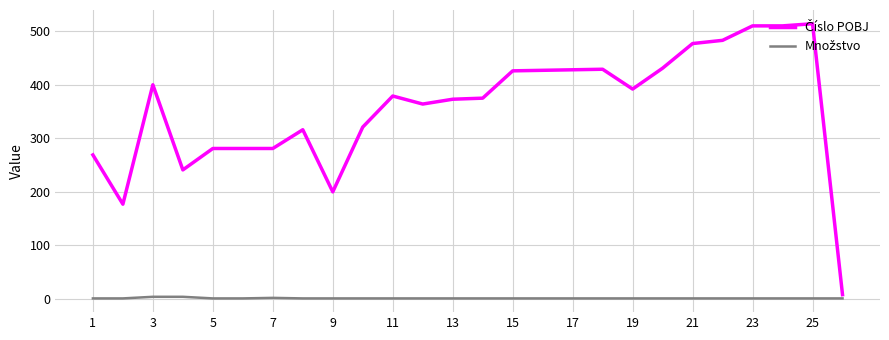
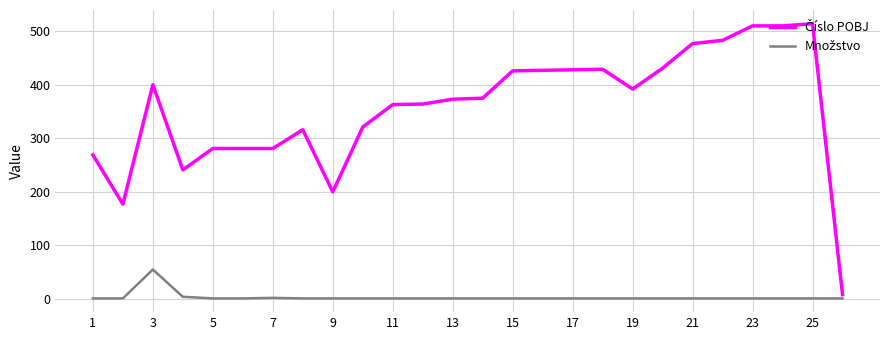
  {
    "Číslo POBJ": {
      "1": 270,
      "3": 400,
      "5": 280,
      "7": 280,
      "9": 200,
-     "11": 380,
+     "11": 360,
      "13": 370,
      "15": 430,
      "17": 430,
      "19": 390,
      "21": 480,
      "23": 510,
      "25": 510
    },
    "Množstvo": {
      "1": 0,
-     "3": 0,
+     "3": 60,
      "5": 0,
      "7": 0,
      "9": 0,
      "11": 0,
      "13": 0,
      "15": 0,
      "17": 0,
      "19": 0,
      "21": 0,
      "23": 0,
      "25": 0
    }
  }
